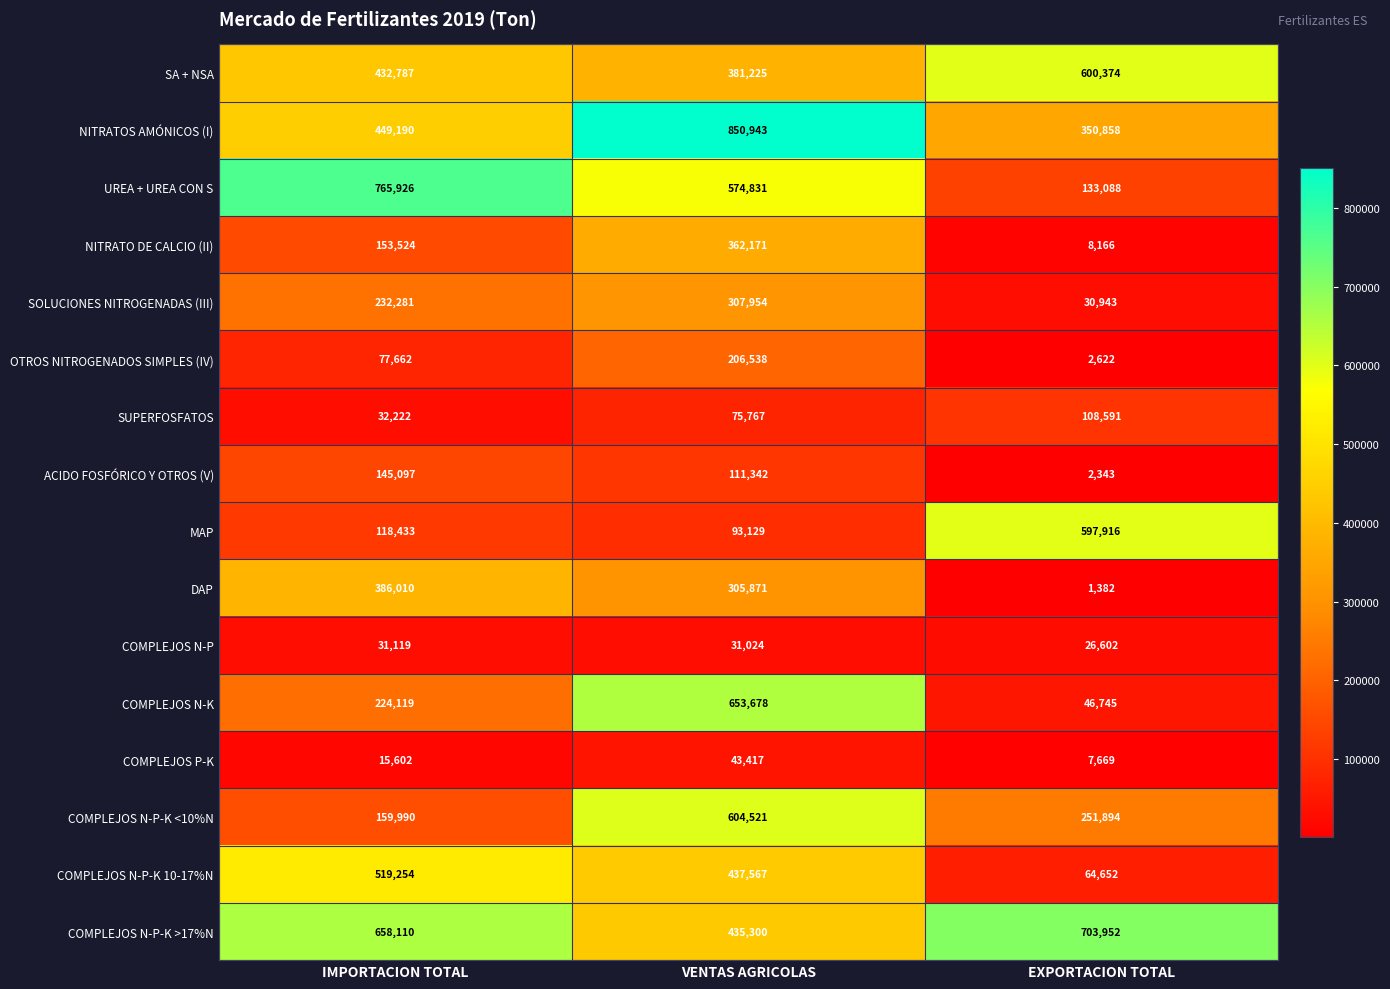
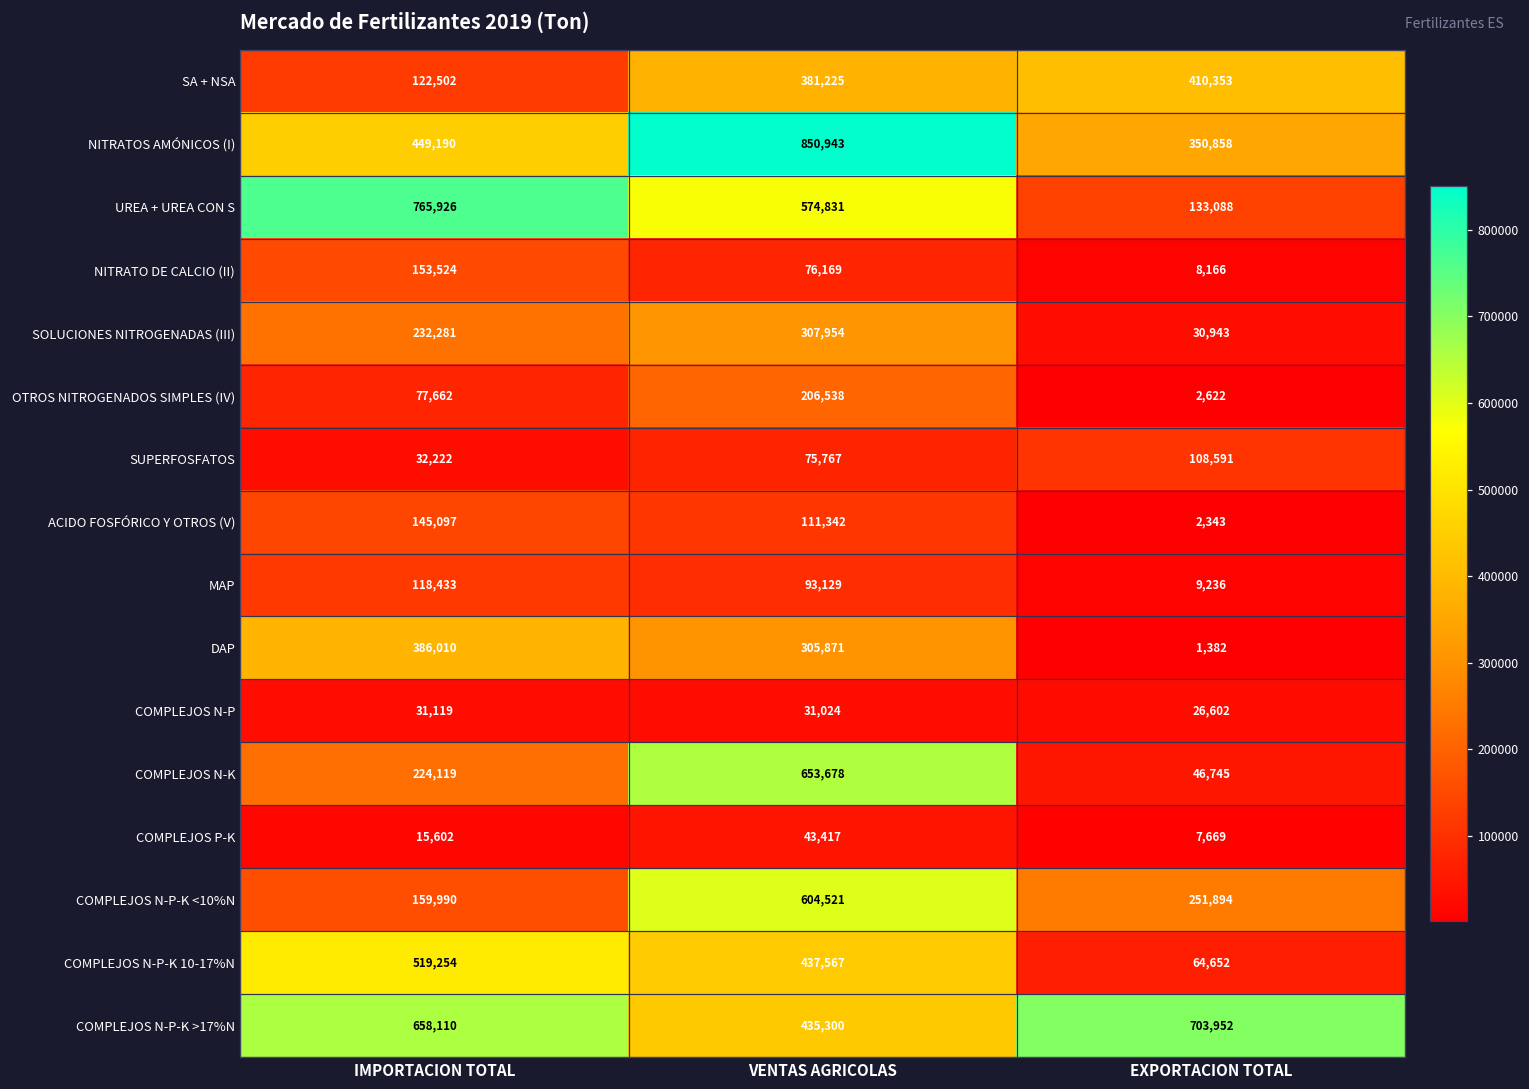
  {
    "SA + NSA": {
-     "IMPORTACION TOTAL": "432,787",
+     "IMPORTACION TOTAL": "122,502",
      "VENTAS AGRICOLAS": "381,225",
-     "EXPORTACION TOTAL": "600,374"
+     "EXPORTACION TOTAL": "410,353"
    },
    "NITRATOS AMÓNICOS (I)": {
      "IMPORTACION TOTAL": "449,190",
      "VENTAS AGRICOLAS": "850,943",
      "EXPORTACION TOTAL": "350,858"
    },
    "UREA + UREA CON S": {
      "IMPORTACION TOTAL": "765,926",
      "VENTAS AGRICOLAS": "574,831",
      "EXPORTACION TOTAL": "133,088"
    },
    "NITRATO DE CALCIO (II)": {
      "IMPORTACION TOTAL": "153,524",
-     "VENTAS AGRICOLAS": "362,171",
+     "VENTAS AGRICOLAS": "76,169",
      "EXPORTACION TOTAL": "8,166"
    },
    "SOLUCIONES NITROGENADAS (III)": {
      "IMPORTACION TOTAL": "232,281",
      "VENTAS AGRICOLAS": "307,954",
      "EXPORTACION TOTAL": "30,943"
    },
    "OTROS NITROGENADOS SIMPLES (IV)": {
      "IMPORTACION TOTAL": "77,662",
      "VENTAS AGRICOLAS": "206,538",
      "EXPORTACION TOTAL": "2,622"
    },
    "SUPERFOSFATOS": {
      "IMPORTACION TOTAL": "32,222",
      "VENTAS AGRICOLAS": "75,767",
      "EXPORTACION TOTAL": "108,591"
    },
    "ACIDO FOSFÓRICO Y OTROS (V)": {
      "IMPORTACION TOTAL": "145,097",
      "VENTAS AGRICOLAS": "111,342",
      "EXPORTACION TOTAL": "2,343"
    },
    "MAP": {
      "IMPORTACION TOTAL": "118,433",
      "VENTAS AGRICOLAS": "93,129",
-     "EXPORTACION TOTAL": "597,916"
+     "EXPORTACION TOTAL": "9,236"
    },
    "DAP": {
      "IMPORTACION TOTAL": "386,010",
      "VENTAS AGRICOLAS": "305,871",
      "EXPORTACION TOTAL": "1,382"
    },
    "COMPLEJOS N-P": {
      "IMPORTACION TOTAL": "31,119",
      "VENTAS AGRICOLAS": "31,024",
      "EXPORTACION TOTAL": "26,602"
    },
    "COMPLEJOS N-K": {
      "IMPORTACION TOTAL": "224,119",
      "VENTAS AGRICOLAS": "653,678",
      "EXPORTACION TOTAL": "46,745"
    },
    "COMPLEJOS P-K": {
      "IMPORTACION TOTAL": "15,602",
      "VENTAS AGRICOLAS": "43,417",
      "EXPORTACION TOTAL": "7,669"
    },
    "COMPLEJOS N-P-K <10%N": {
      "IMPORTACION TOTAL": "159,990",
      "VENTAS AGRICOLAS": "604,521",
      "EXPORTACION TOTAL": "251,894"
    },
    "COMPLEJOS N-P-K 10-17%N": {
      "IMPORTACION TOTAL": "519,254",
      "VENTAS AGRICOLAS": "437,567",
      "EXPORTACION TOTAL": "64,652"
    },
    "COMPLEJOS N-P-K >17%N": {
      "IMPORTACION TOTAL": "658,110",
      "VENTAS AGRICOLAS": "435,300",
      "EXPORTACION TOTAL": "703,952"
    }
  }
